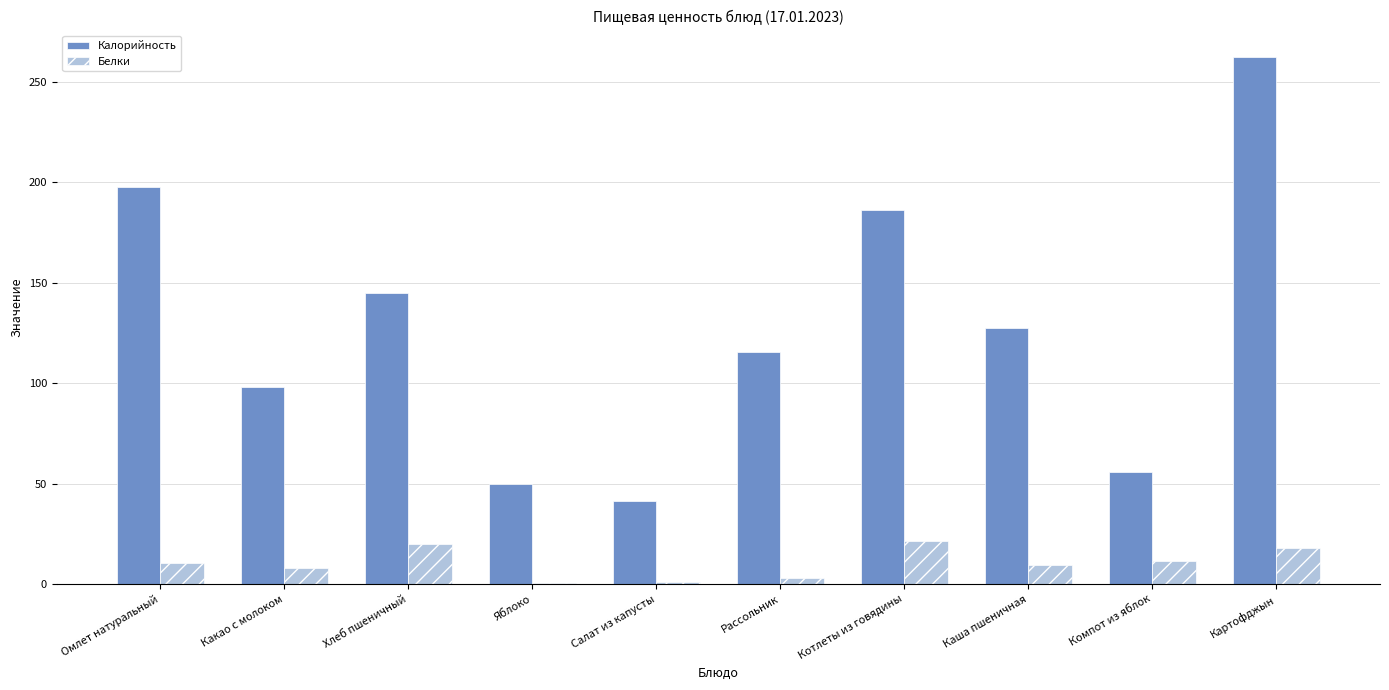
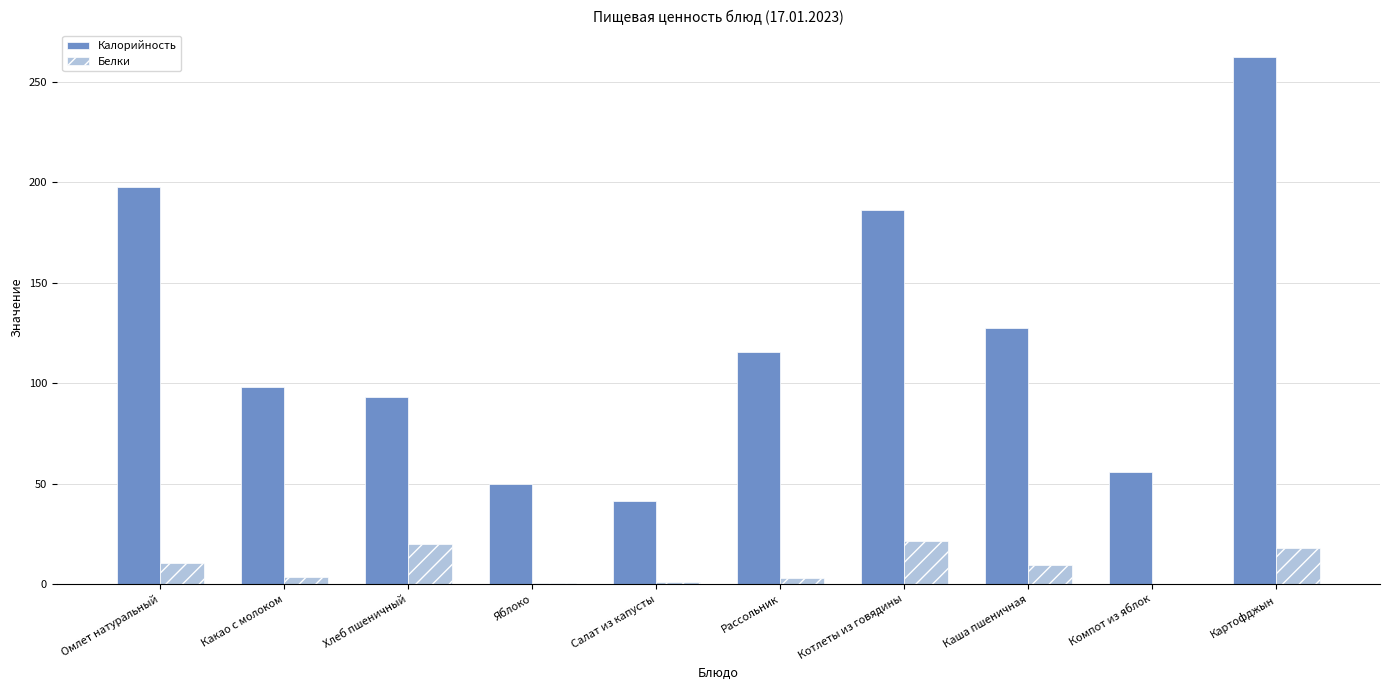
  {
    "Калорийность": {
      "Омлет натуральный": 197,
      "Какао с молоком": 98,
-     "Хлеб пшеничный": 145,
+     "Хлеб пшеничный": 93,
      "Яблоко": 50,
      "Салат из капусты": 42,
      "Рассольник": 115,
      "Котлеты из говядины": 186,
      "Каша пшеничная": 127,
      "Компот из яблок": 56,
      "Картофджын": 263
    },
    "Белки": {
      "Омлет натуральный": 11,
-     "Какао с молоком": 8,
+     "Какао с молоком": 3,
      "Хлеб пшеничный": 20,
      "Рассольник": 3,
      "Котлеты из говядины": 22,
      "Каша пшеничная": 10,
-     "Компот из яблок": 12,
+     "Компот из яблок": 0,
      "Картофджын": 18
    }
  }
